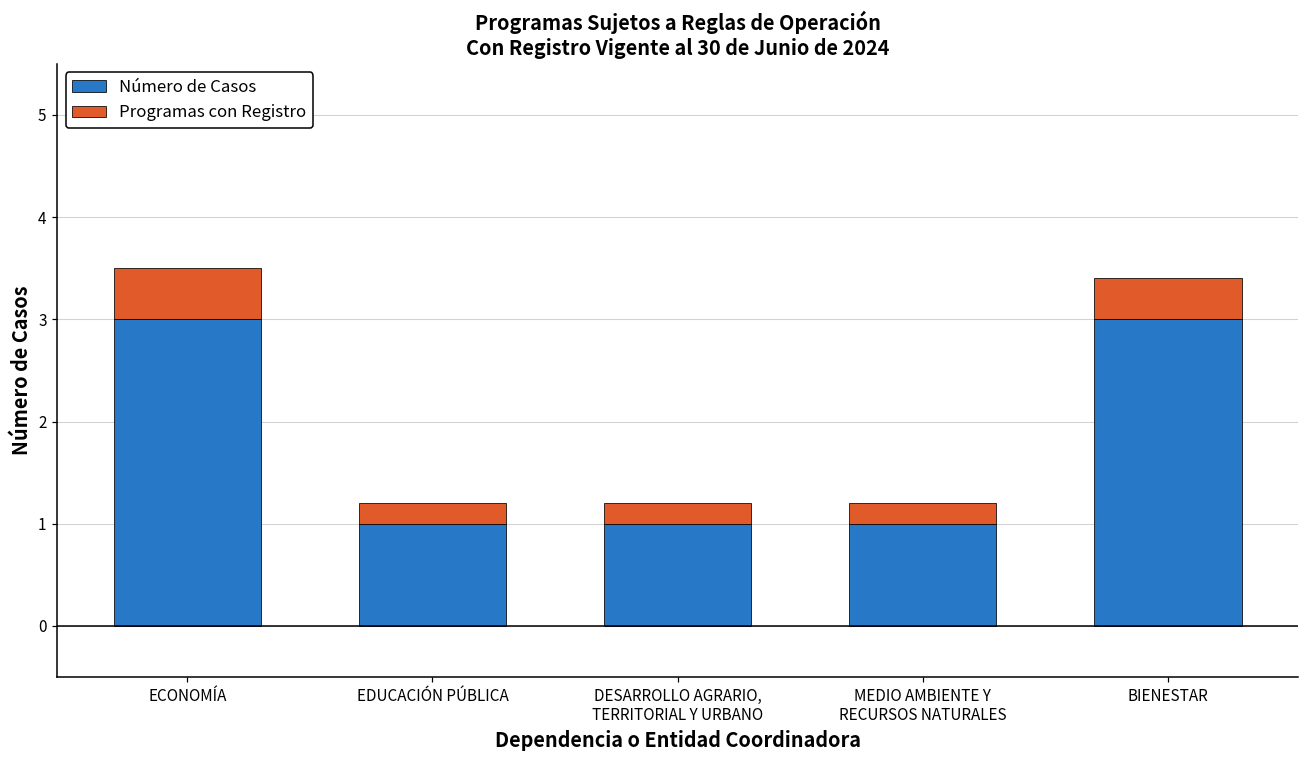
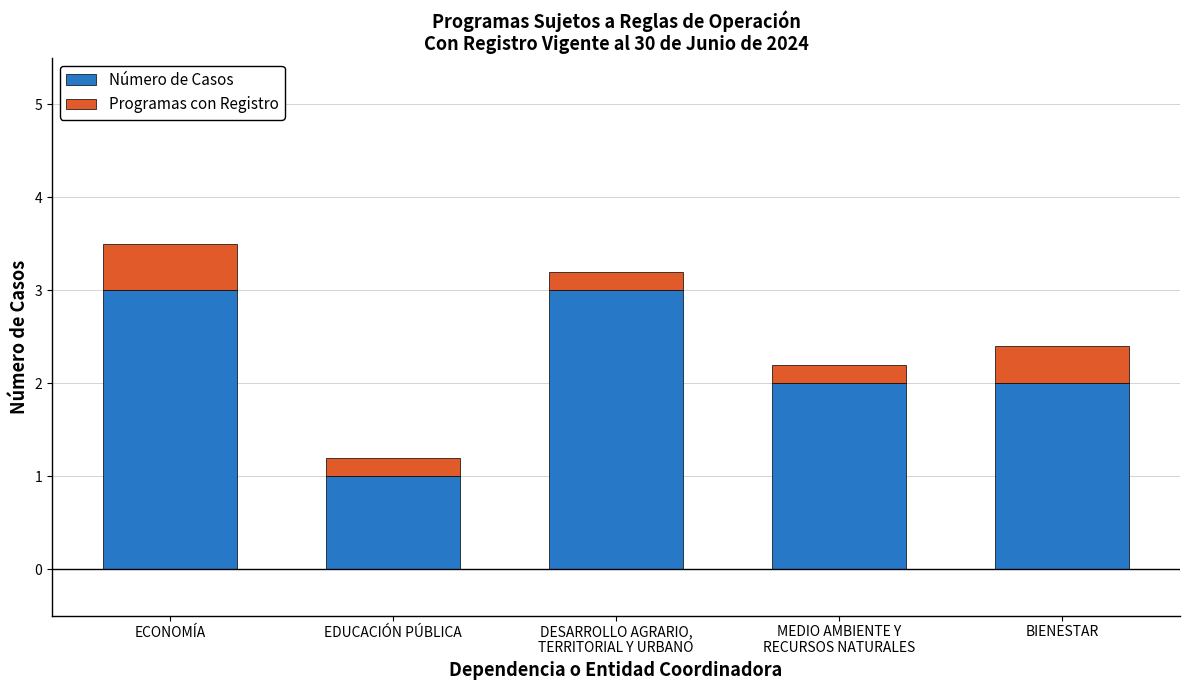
  {
    "Número de Casos": {
      "ECONOMÍA": 3,
      "EDUCACIÓN PÚBLICA": 1,
-     "DESARROLLO AGRARIO, TERRITORIAL Y URBANO": 1,
-     "MEDIO AMBIENTE Y RECURSOS NATURALES": 1,
-     "BIENESTAR": 3
+     "DESARROLLO AGRARIO, TERRITORIAL Y URBANO": 3,
+     "MEDIO AMBIENTE Y RECURSOS NATURALES": 2,
+     "BIENESTAR": 2
    },
    "Programas con Registro": {
      "ECONOMÍA": 0.5,
      "EDUCACIÓN PÚBLICA": 0.2,
      "DESARROLLO AGRARIO, TERRITORIAL Y URBANO": 0.2,
      "MEDIO AMBIENTE Y RECURSOS NATURALES": 0.2,
      "BIENESTAR": 0.4
    }
  }
